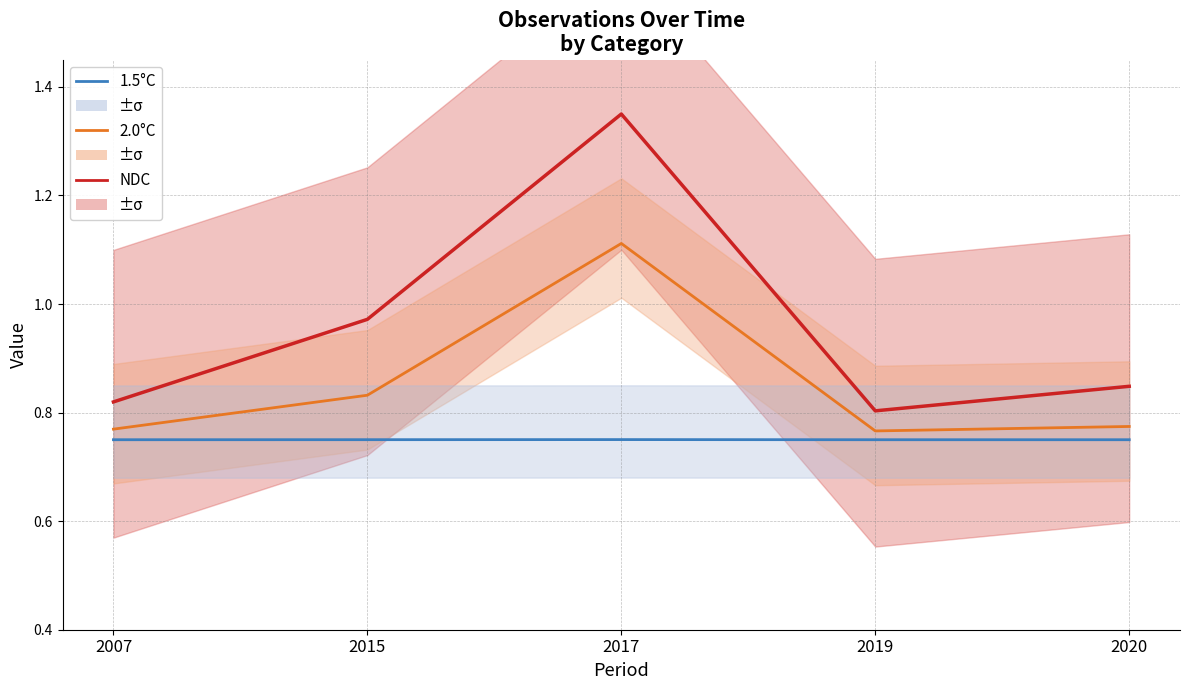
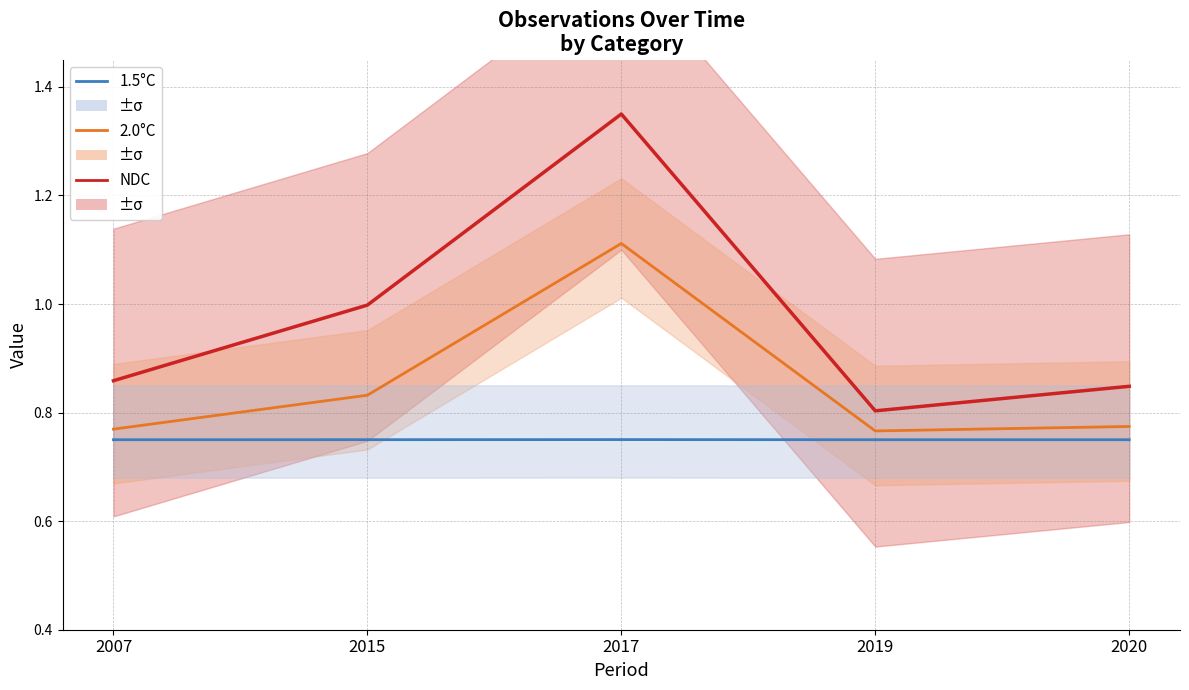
  {
    "NDC": {
-     "2007": 0.82,
-     "2015": 0.97,
+     "2007": 0.86,
+     "2015": 1.00,
      "2017": 1.35,
      "2019": 0.80
    },
    "1.5°C": {
      "2007": 0.75,
      "2015": 0.75,
      "2017": 0.75,
      "2019": 0.75,
      "2020": 0.75
    }
  }
